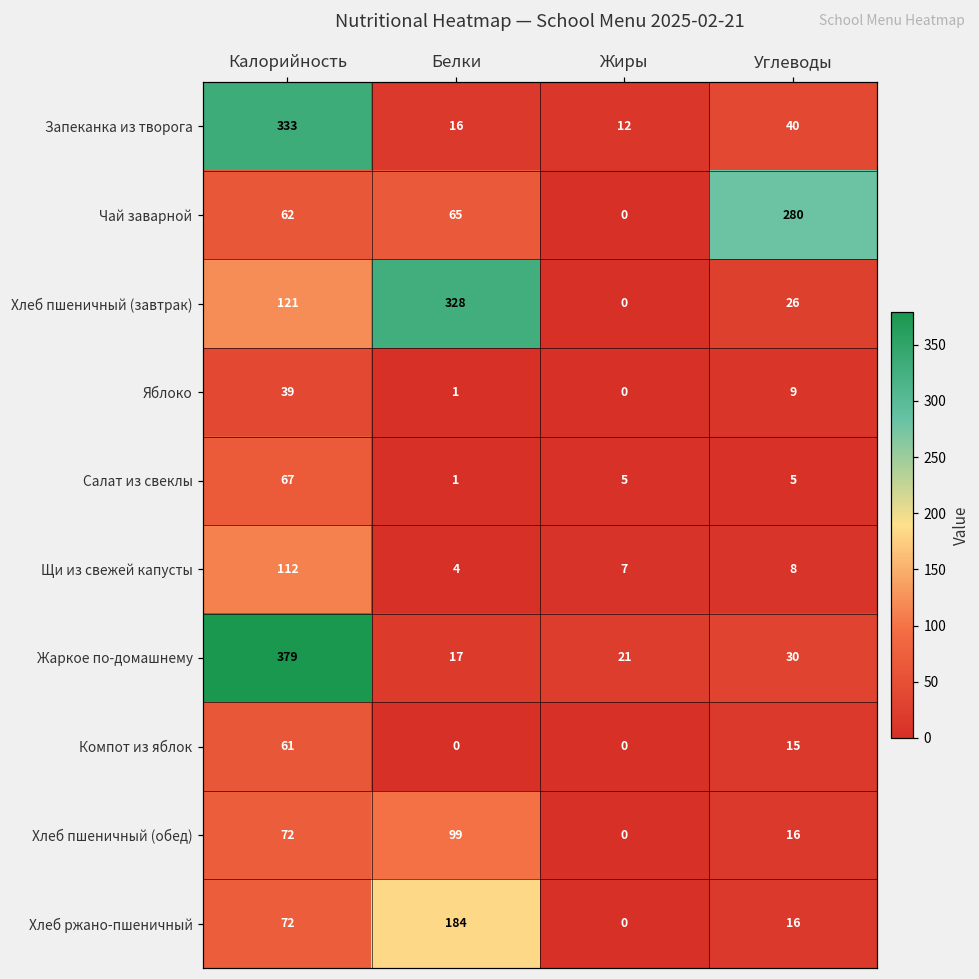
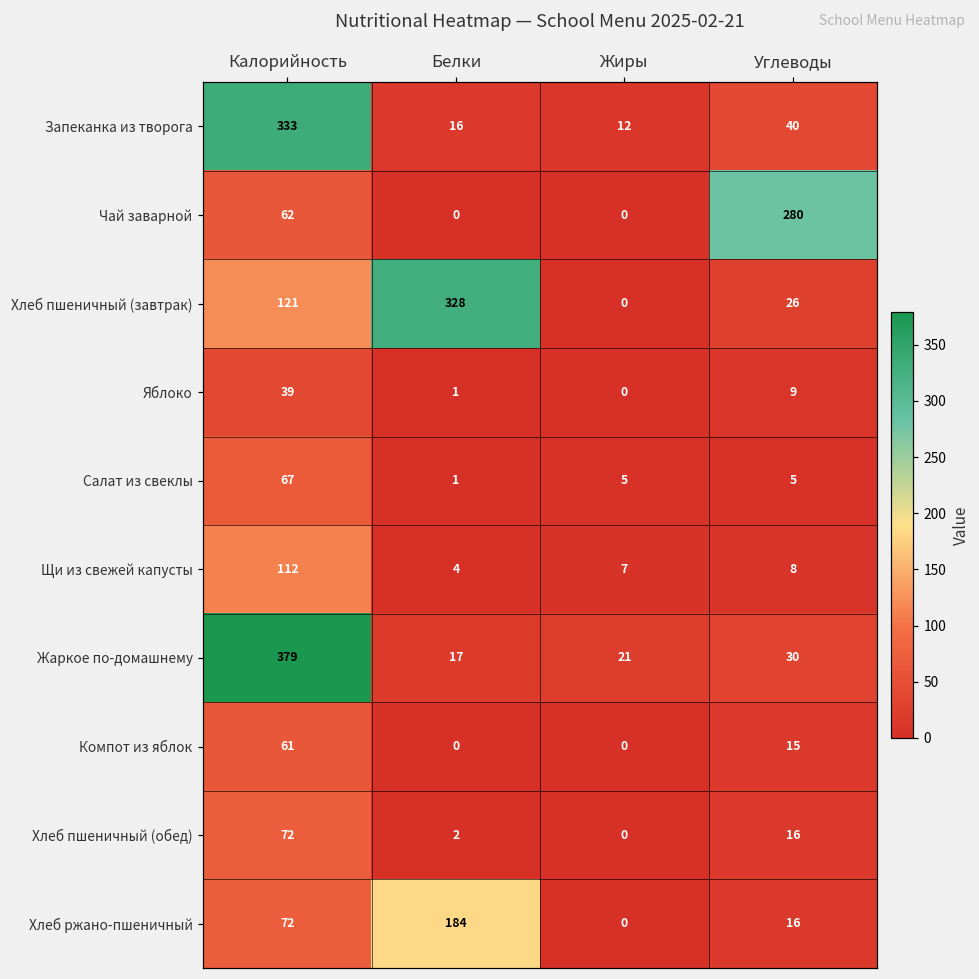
  {
    "Запеканка из творога": {
      "Калорийность": 333,
      "Белки": 16,
      "Жиры": 12,
      "Углеводы": 40
    },
    "Чай заварной": {
      "Калорийность": 62,
-     "Белки": 65,
+     "Белки": 0,
      "Жиры": 0,
      "Углеводы": 280
    },
    "Хлеб пшеничный (завтрак)": {
      "Калорийность": 121,
      "Белки": 328,
      "Жиры": 0,
      "Углеводы": 26
    },
    "Яблоко": {
      "Калорийность": 39,
      "Белки": 1,
      "Жиры": 0,
      "Углеводы": 9
    },
    "Салат из свеклы": {
      "Калорийность": 67,
      "Белки": 1,
      "Жиры": 5,
      "Углеводы": 5
    },
    "Щи из свежей капусты": {
      "Калорийность": 112,
      "Белки": 4,
      "Жиры": 7,
      "Углеводы": 8
    },
    "Жаркое по-домашнему": {
      "Калорийность": 379,
      "Белки": 17,
      "Жиры": 21,
      "Углеводы": 30
    },
    "Компот из яблок": {
      "Калорийность": 61,
      "Белки": 0,
      "Жиры": 0,
      "Углеводы": 15
    },
    "Хлеб пшеничный (обед)": {
      "Калорийность": 72,
-     "Белки": 99,
+     "Белки": 2,
      "Жиры": 0,
      "Углеводы": 16
    },
    "Хлеб ржано-пшеничный": {
      "Калорийность": 72,
      "Белки": 184,
      "Жиры": 0,
      "Углеводы": 16
    }
  }
